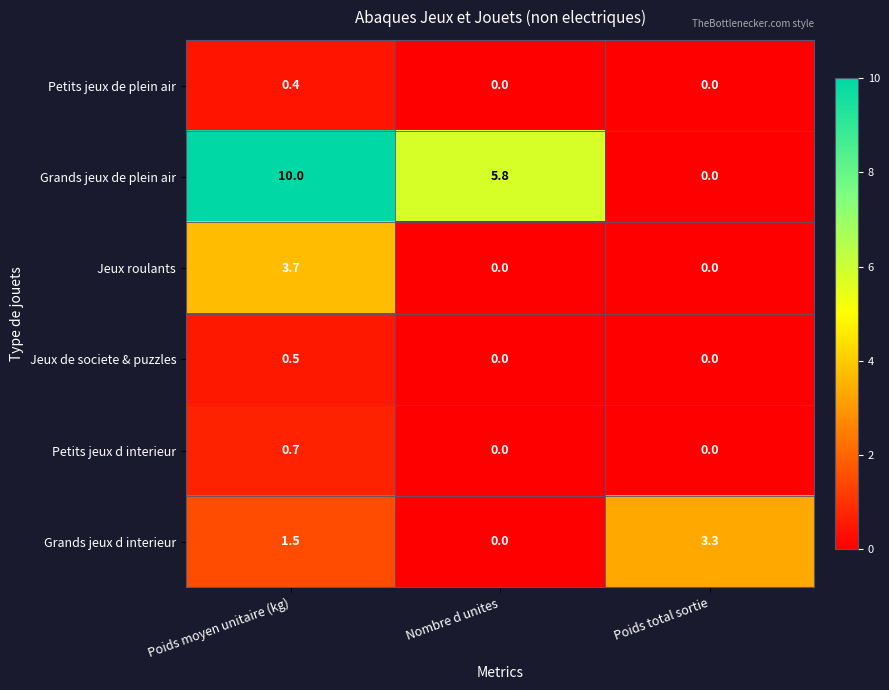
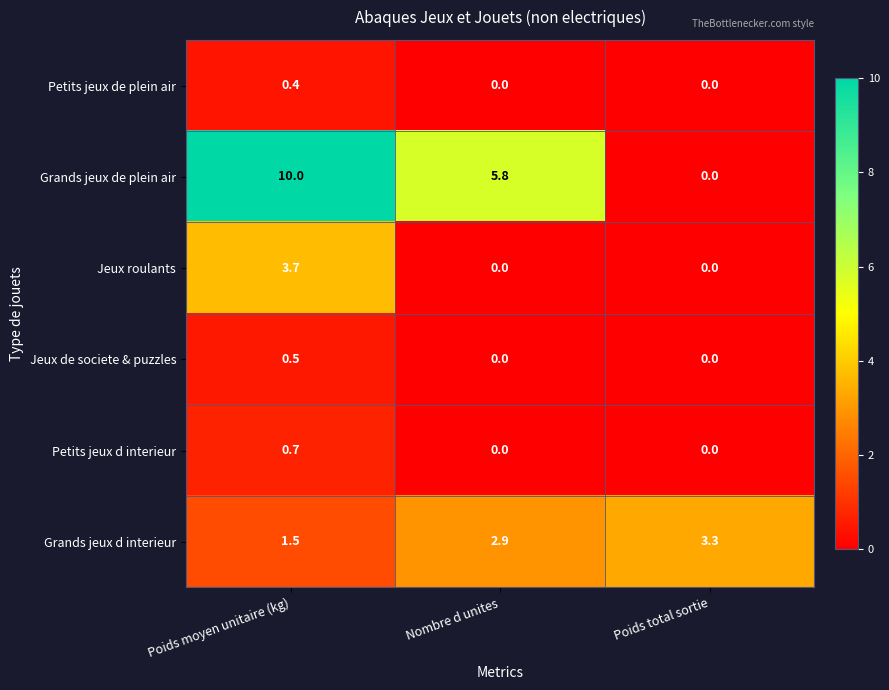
  {
    "Petits jeux de plein air": {
      "Poids moyen unitaire (kg)": 0.4,
      "Nombre d unites": 0.0,
      "Poids total sortie": 0.0
    },
    "Grands jeux de plein air": {
      "Poids moyen unitaire (kg)": 10.0,
      "Nombre d unites": 5.8,
      "Poids total sortie": 0.0
    },
    "Jeux roulants": {
      "Poids moyen unitaire (kg)": 3.7,
      "Nombre d unites": 0.0,
      "Poids total sortie": 0.0
    },
    "Jeux de societe & puzzles": {
      "Poids moyen unitaire (kg)": 0.5,
      "Nombre d unites": 0.0,
      "Poids total sortie": 0.0
    },
    "Petits jeux d interieur": {
      "Poids moyen unitaire (kg)": 0.7,
      "Nombre d unites": 0.0,
      "Poids total sortie": 0.0
    },
    "Grands jeux d interieur": {
      "Poids moyen unitaire (kg)": 1.5,
-     "Nombre d unites": 0.0,
+     "Nombre d unites": 2.9,
      "Poids total sortie": 3.3
    }
  }
